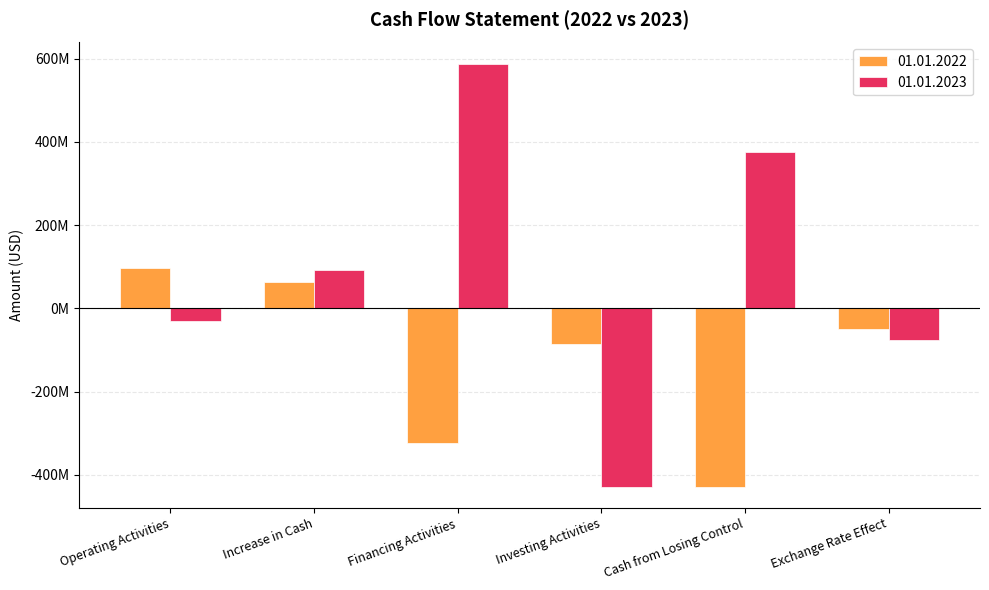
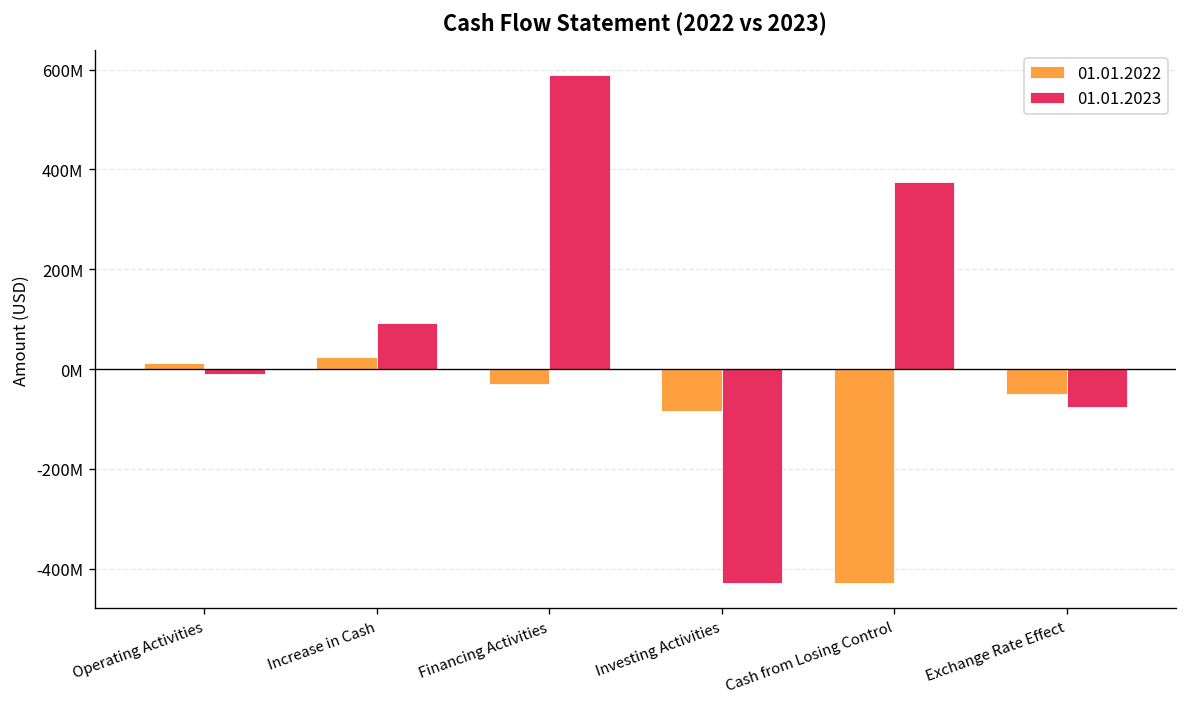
  {
    "01.01.2022": {
-     "Operating Activities": 100000000,
-     "Increase in Cash": 60000000,
-     "Financing Activities": -320000000,
+     "Operating Activities": 10000000,
+     "Increase in Cash": 20000000,
+     "Financing Activities": -30000000,
      "Investing Activities": -80000000,
      "Cash from Losing Control": -430000000,
      "Exchange Rate Effect": -50000000
    },
    "01.01.2023": {
-     "Operating Activities": -30000000,
+     "Operating Activities": -10000000,
      "Increase in Cash": 90000000,
      "Financing Activities": 590000000,
      "Investing Activities": -430000000,
      "Cash from Losing Control": 370000000,
      "Exchange Rate Effect": -80000000
    }
  }
